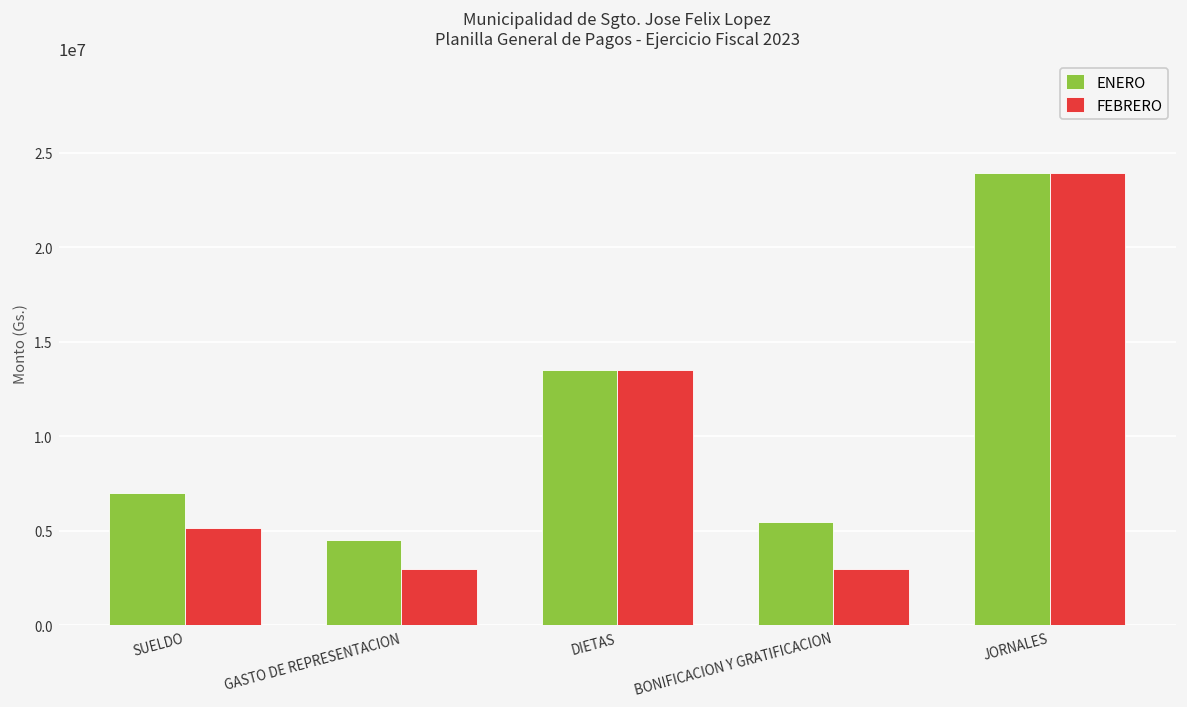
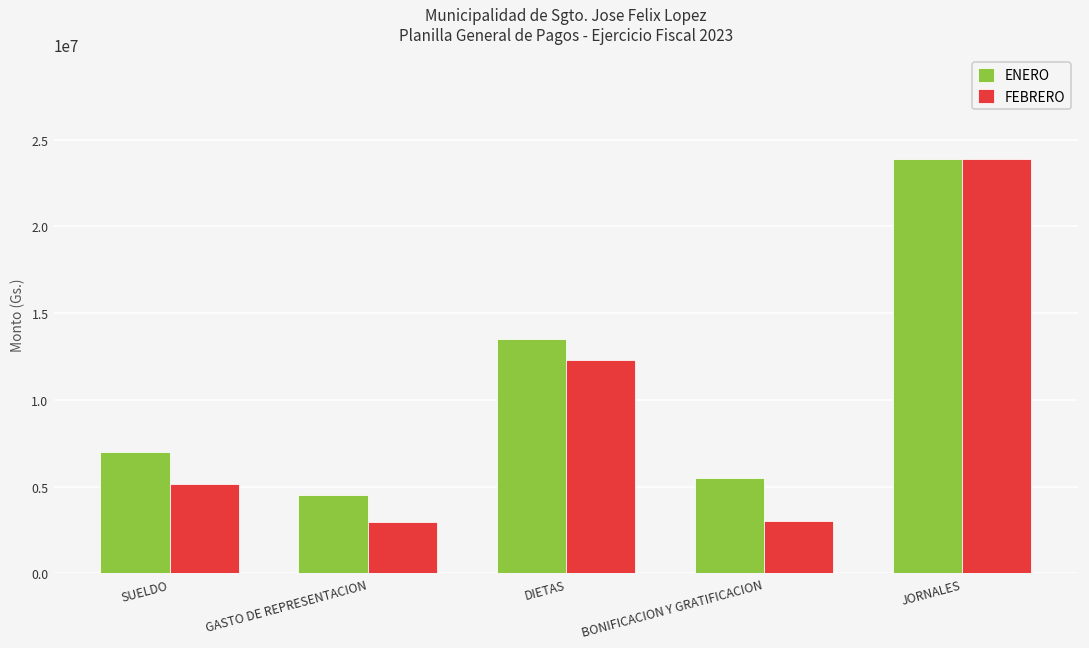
  {
    "ENERO": {
      "SUELDO": 7000000,
      "GASTO DE REPRESENTACION": 4500000,
      "DIETAS": 13500000,
      "BONIFICACION Y GRATIFICACION": 5500000,
      "JORNALES": 23900000
    },
    "FEBRERO": {
      "SUELDO": 5200000,
      "GASTO DE REPRESENTACION": 3000000,
-     "DIETAS": 13500000,
+     "DIETAS": 12300000,
      "BONIFICACION Y GRATIFICACION": 3000000,
      "JORNALES": 23900000
    }
  }
